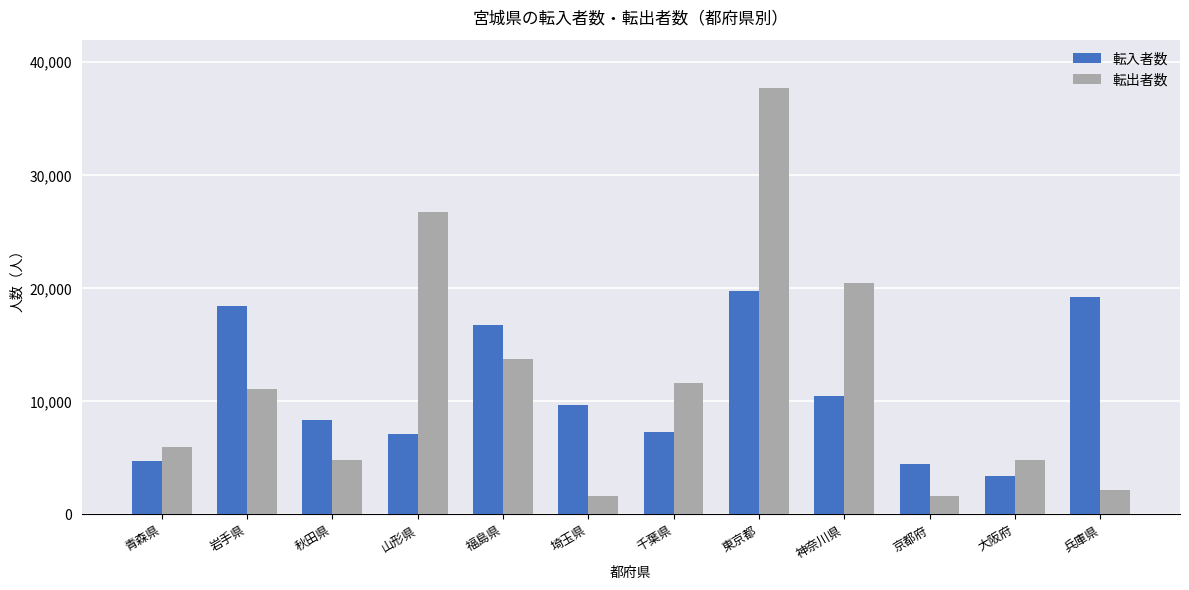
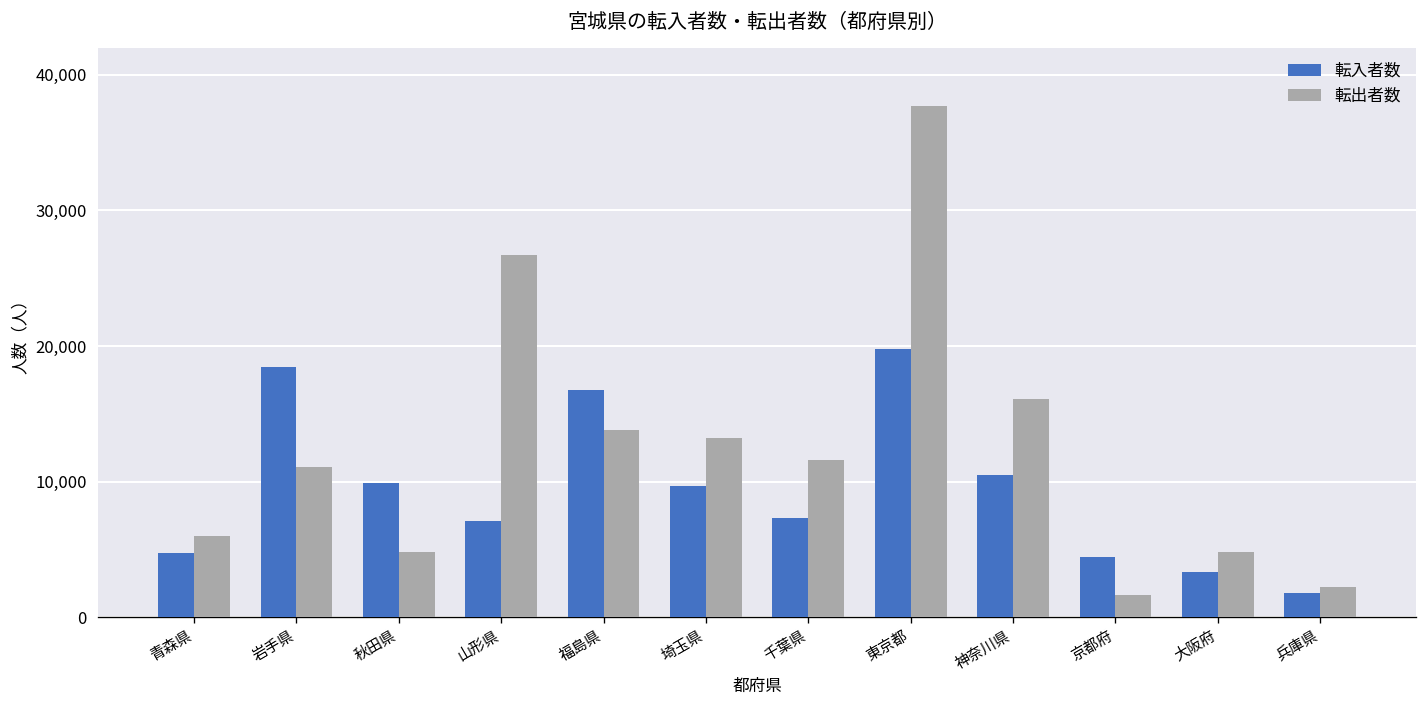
  {
    "転入者数": {
      "青森県": "4,700",
      "岩手県": "18,500",
-     "秋田県": "8,400",
+     "秋田県": "9,900",
      "山形県": "7,100",
      "福島県": "16,700",
      "埼玉県": "9,700",
      "千葉県": "7,300",
      "東京都": "19,800",
      "神奈川県": "10,500",
      "京都府": "4,500",
      "大阪府": "3,400",
-     "兵庫県": "19,200"
+     "兵庫県": "1,800"
    },
    "転出者数": {
      "青森県": "6,000",
      "岩手県": "11,100",
      "秋田県": "4,800",
      "山形県": "26,700",
      "福島県": "13,800",
-     "埼玉県": "1,700",
+     "埼玉県": "13,200",
      "千葉県": "11,600",
      "東京都": "37,700",
-     "神奈川県": "20,500",
+     "神奈川県": "16,100",
      "京都府": "1,600",
      "大阪府": "4,800",
      "兵庫県": "2,200"
    }
  }
